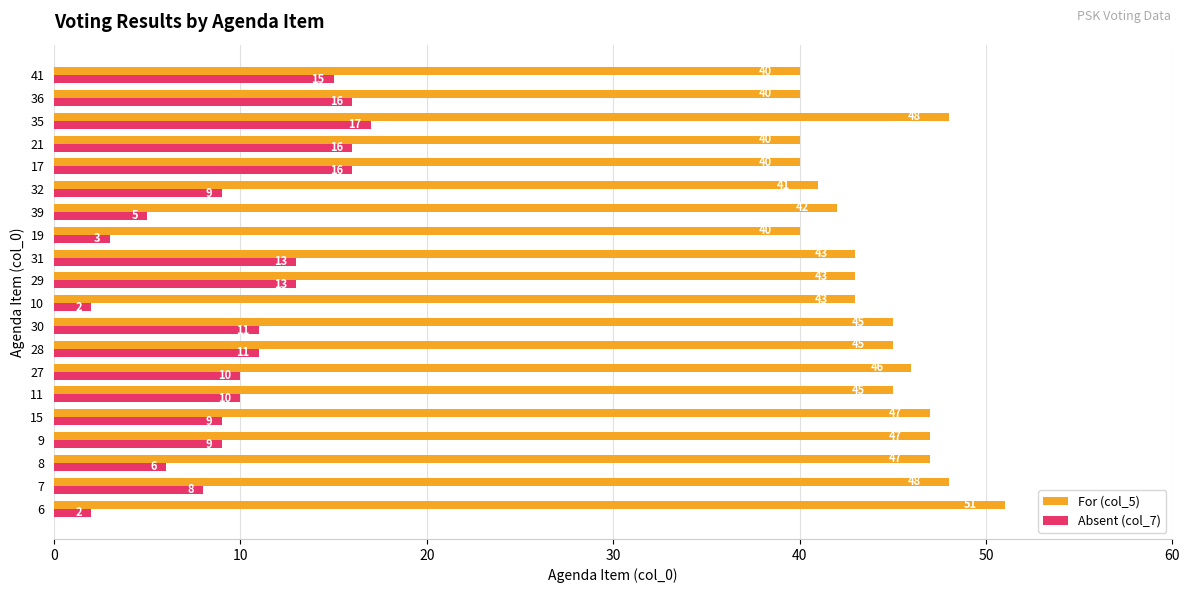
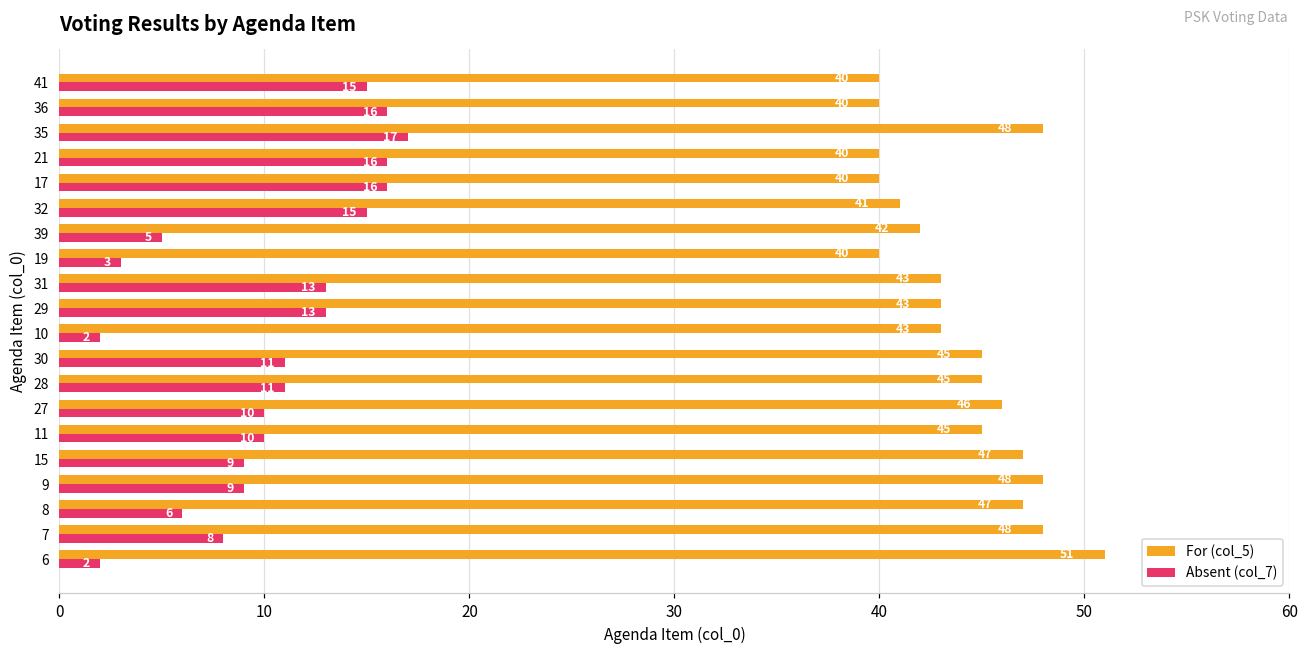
  {
    "For (col_5)": {
      "41": 40,
      "36": 40,
      "35": 48,
      "21": 40,
      "17": 40,
      "32": 41,
      "39": 42,
      "19": 40,
      "31": 43,
      "29": 43,
      "10": 43,
      "30": 45,
      "28": 45,
      "27": 46,
      "11": 45,
-     "9": 47,
+     "9": 48,
      "7": 48,
      "6": 51
    },
    "Absent (col_7)": {
      "41": 15,
      "36": 16,
      "35": 17,
      "21": 16,
      "17": 16,
-     "32": 9,
+     "32": 15,
      "39": 5,
      "19": 3,
      "31": 13,
      "29": 13,
      "10": 2,
      "30": 11,
      "28": 11,
      "27": 10,
      "11": 10,
      "15": 9,
      "9": 9,
      "8": 6,
      "7": 8,
      "6": 2
    }
  }
